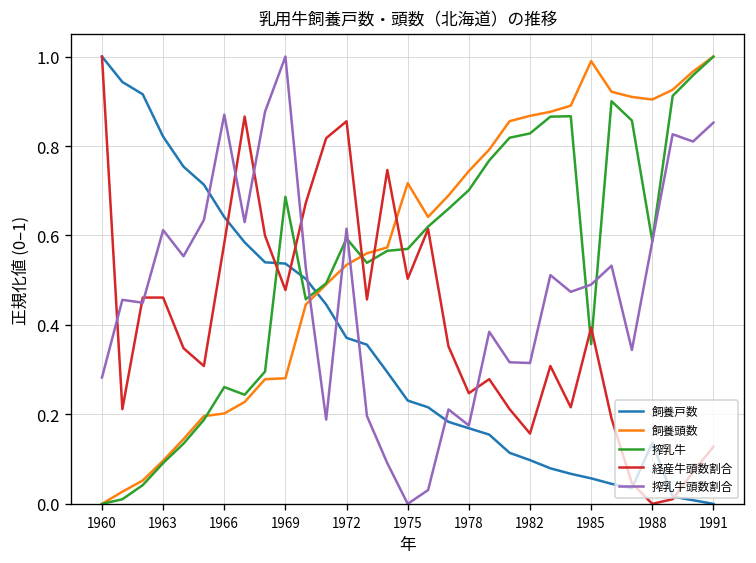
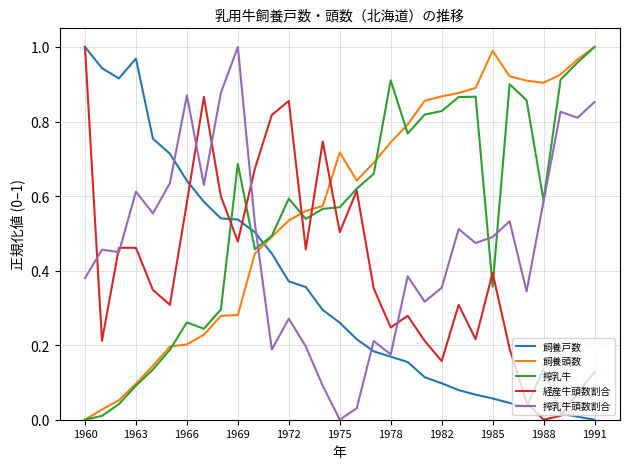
  {
    "飼養戸数": {
-     "1963": 0.82,
+     "1963": 0.97,
      "1966": 0.64,
      "1969": 0.54,
      "1972": 0.37,
-     "1975": 0.23,
+     "1975": 0.26,
      "1982": 0.10,
      "1985": 0.06,
      "1991": 0.00
    },
    "飼養頭数": {
      "1966": 0.20,
      "1969": 0.28,
      "1972": 0.53,
      "1975": 0.72,
      "1978": 0.74,
      "1982": 0.87,
      "1985": 0.99,
      "1988": 0.90
    },
    "搾乳牛": {
      "1966": 0.26,
      "1969": 0.69,
      "1972": 0.59,
      "1975": 0.57,
-     "1978": 0.70,
+     "1978": 0.91,
      "1982": 0.83,
      "1985": 0.36
    },
    "経産牛頭数割合": {
      "1963": 0.46,
      "1966": 0.58,
      "1969": 0.48,
      "1972": 0.86,
      "1975": 0.50,
      "1978": 0.25,
      "1982": 0.16,
      "1985": 0.39,
      "1988": 0.00
    },
    "搾乳牛頭数割合": {
-     "1960": 0.28,
+     "1960": 0.38,
      "1963": 0.61,
      "1966": 0.87,
      "1969": 1.00,
-     "1972": 0.62,
+     "1972": 0.27,
      "1975": 0.00,
-     "1982": 0.31,
+     "1982": 0.35,
      "1985": 0.49,
      "1991": 0.85
    }
  }
